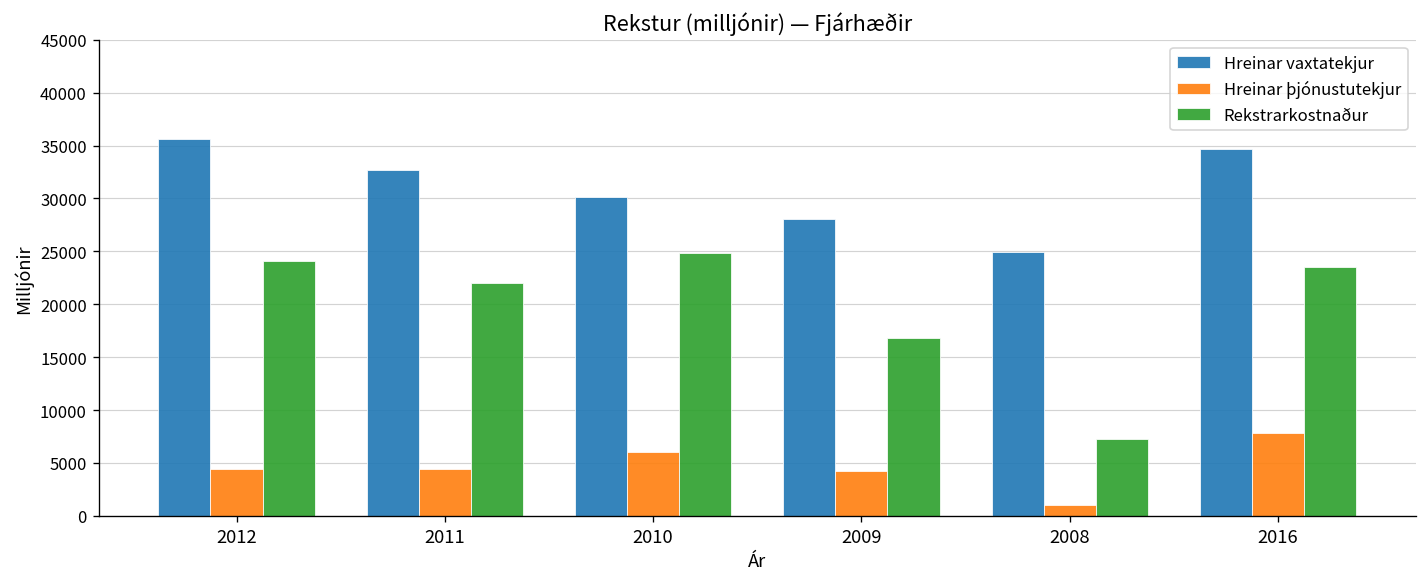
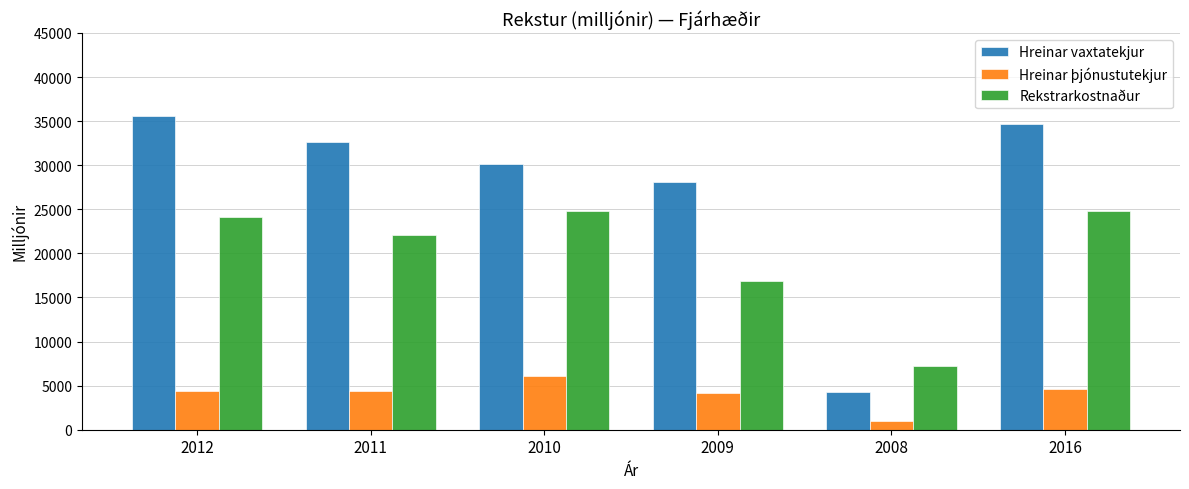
  {
    "Hreinar vaxtatekjur": {
      "2012": 36000,
      "2011": 33000,
      "2010": 30000,
      "2009": 28000,
-     "2008": 25000,
+     "2008": 4000,
      "2016": 35000
    },
    "Hreinar þjónustutekjur": {
      "2012": 4000,
      "2011": 4000,
      "2010": 6000,
      "2009": 4000,
      "2008": 1000,
-     "2016": 8000
+     "2016": 5000
    },
    "Rekstrarkostnaður": {
      "2012": 24000,
      "2011": 22000,
      "2010": 25000,
      "2009": 17000,
      "2008": 7000,
-     "2016": 24000
+     "2016": 25000
    }
  }
